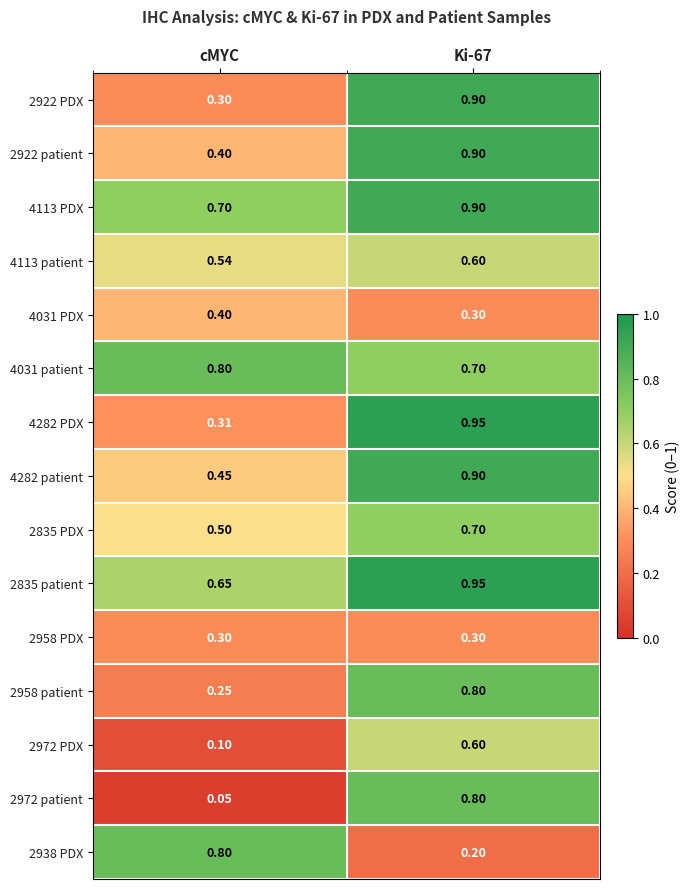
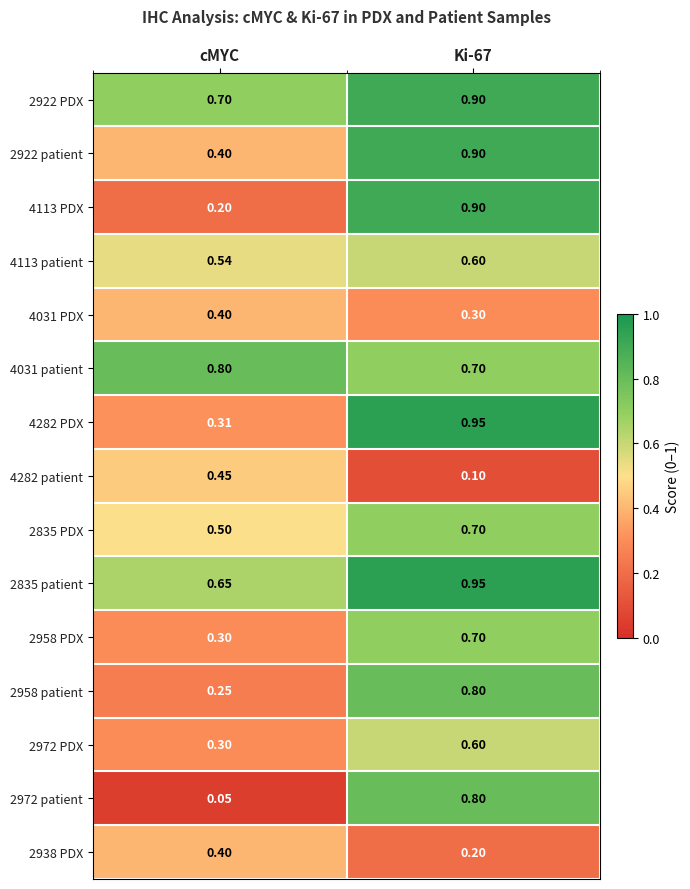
  {
    "2922 PDX": {
-     "cMYC": 0.30,
+     "cMYC": 0.70,
      "Ki-67": 0.90
    },
    "2922 patient": {
      "cMYC": 0.40,
      "Ki-67": 0.90
    },
    "4113 PDX": {
-     "cMYC": 0.70,
+     "cMYC": 0.20,
      "Ki-67": 0.90
    },
    "4113 patient": {
      "cMYC": 0.54,
      "Ki-67": 0.60
    },
    "4031 PDX": {
      "cMYC": 0.40,
      "Ki-67": 0.30
    },
    "4031 patient": {
      "cMYC": 0.80,
      "Ki-67": 0.70
    },
    "4282 PDX": {
      "cMYC": 0.31,
      "Ki-67": 0.95
    },
    "4282 patient": {
      "cMYC": 0.45,
-     "Ki-67": 0.90
+     "Ki-67": 0.10
    },
    "2835 PDX": {
      "cMYC": 0.50,
      "Ki-67": 0.70
    },
    "2835 patient": {
      "cMYC": 0.65,
      "Ki-67": 0.95
    },
    "2958 PDX": {
      "cMYC": 0.30,
-     "Ki-67": 0.30
+     "Ki-67": 0.70
    },
    "2958 patient": {
      "cMYC": 0.25,
      "Ki-67": 0.80
    },
    "2972 PDX": {
-     "cMYC": 0.10,
+     "cMYC": 0.30,
      "Ki-67": 0.60
    },
    "2972 patient": {
      "cMYC": 0.05,
      "Ki-67": 0.80
    },
    "2938 PDX": {
-     "cMYC": 0.80,
+     "cMYC": 0.40,
      "Ki-67": 0.20
    }
  }
